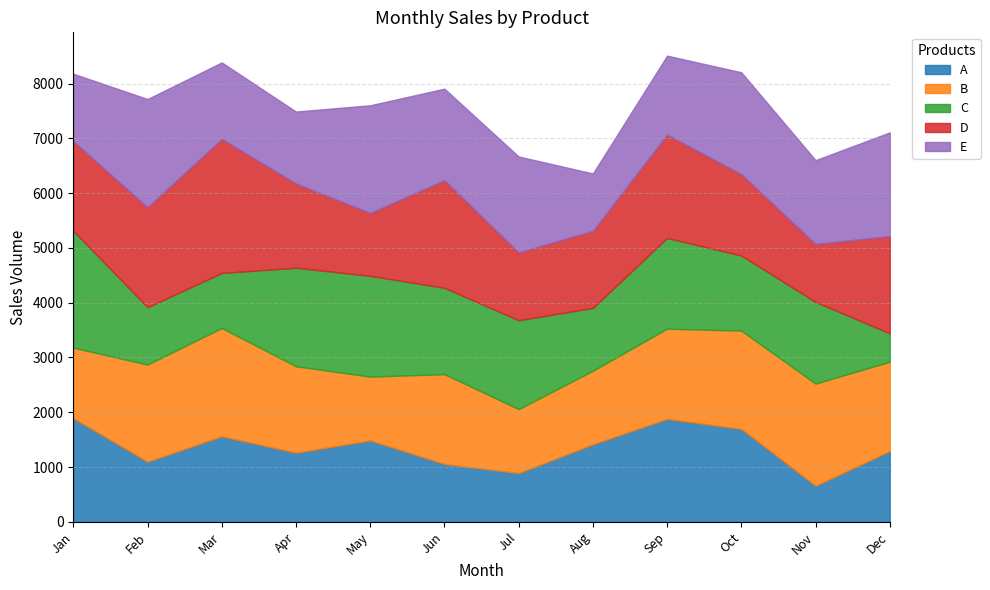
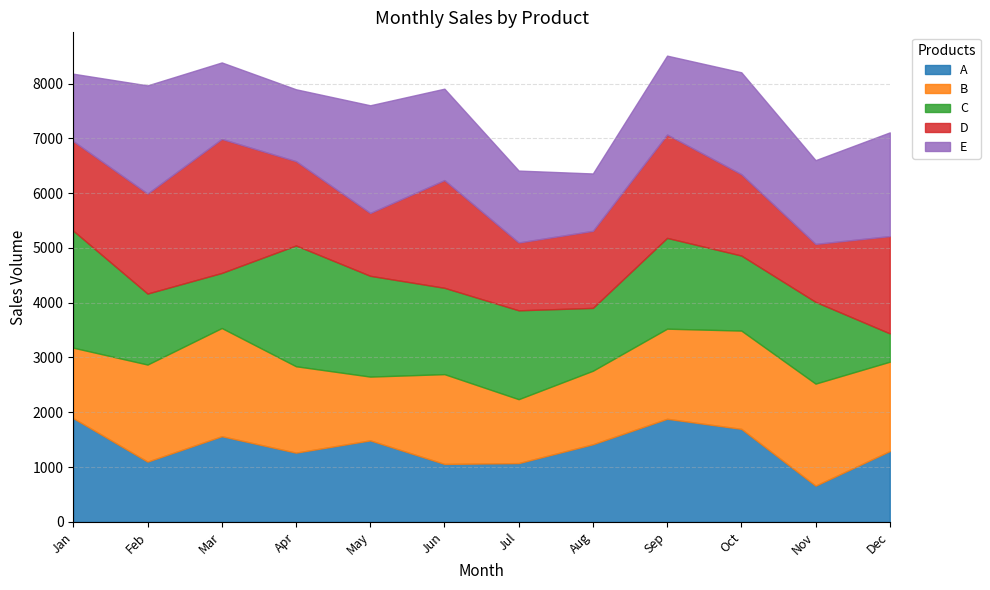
  {
    "A": {
      "Jan": 1900,
      "Feb": 1100,
      "Mar": 1600,
      "Apr": 1300,
      "May": 1500,
      "Jun": 1100,
-     "Jul": 900,
+     "Jul": 1100,
      "Aug": 1400,
      "Sep": 1900,
      "Oct": 1700,
      "Nov": 700,
      "Dec": 1300
    },
    "B": {
      "Jan": 1300,
      "Feb": 1800,
      "Mar": 2000,
      "Apr": 1600,
      "May": 1200,
      "Jun": 1600,
      "Jul": 1200,
      "Aug": 1300,
      "Sep": 1600,
      "Oct": 1800,
      "Nov": 1900,
      "Dec": 1600
    },
    "C": {
      "Jan": 2100,
-     "Feb": 1000,
+     "Feb": 1300,
      "Mar": 1000,
-     "Apr": 1800,
+     "Apr": 2200,
      "May": 1800,
      "Jun": 1600,
      "Jul": 1600,
      "Aug": 1100,
      "Sep": 1700,
      "Oct": 1400,
      "Nov": 1500,
      "Dec": 500
    },
    "D": {
      "Jan": 1600,
      "Feb": 1800,
      "Mar": 2400,
      "Apr": 1500,
      "May": 1100,
      "Jun": 2000,
      "Jul": 1200,
      "Aug": 1400,
      "Sep": 1900,
      "Oct": 1500,
      "Nov": 1100,
      "Dec": 1800
    },
    "E": {
      "Jan": 1200,
      "Feb": 2000,
      "Mar": 1400,
      "Apr": 1300,
      "May": 2000,
      "Jun": 1700,
-     "Jul": 1800,
+     "Jul": 1300,
      "Aug": 1000,
      "Sep": 1400,
      "Oct": 1900,
      "Nov": 1500,
      "Dec": 1900
    }
  }
